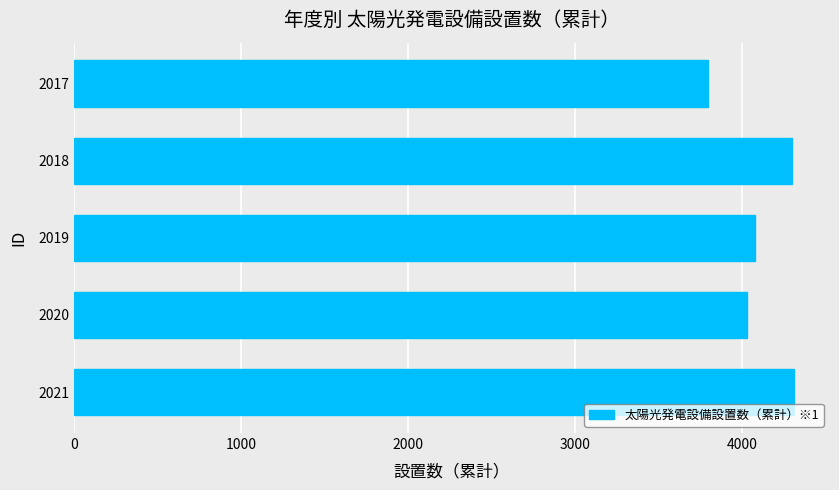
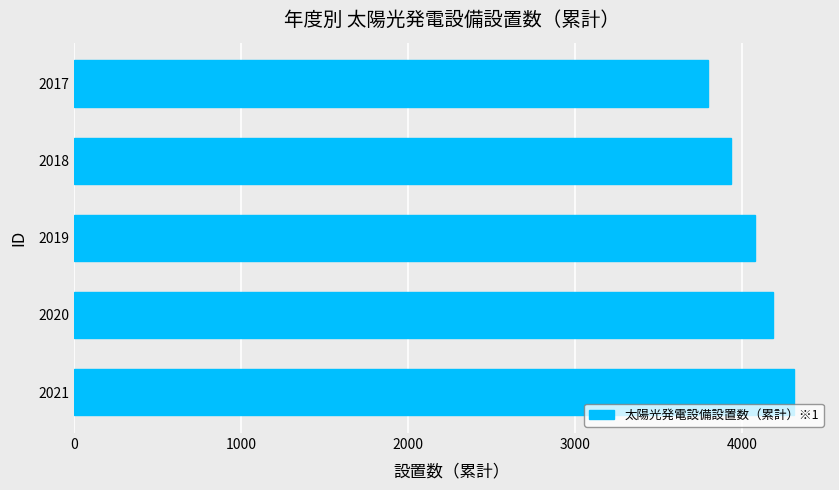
  {
    "2017": 3800,
-   "2018": 4300,
+   "2018": 3930,
    "2019": 4080,
-   "2020": 4030,
+   "2020": 4190,
    "2021": 4310
  }
